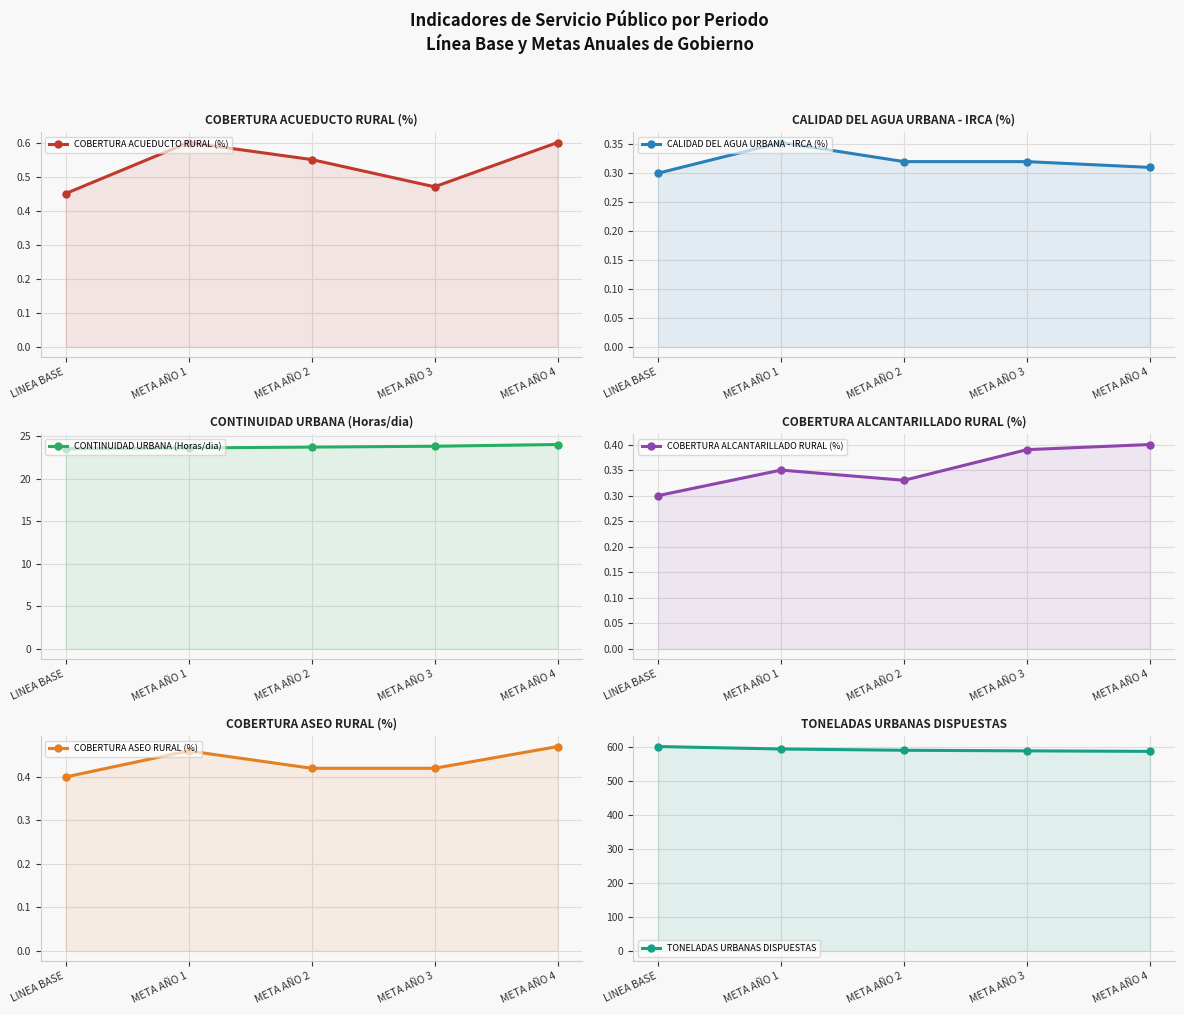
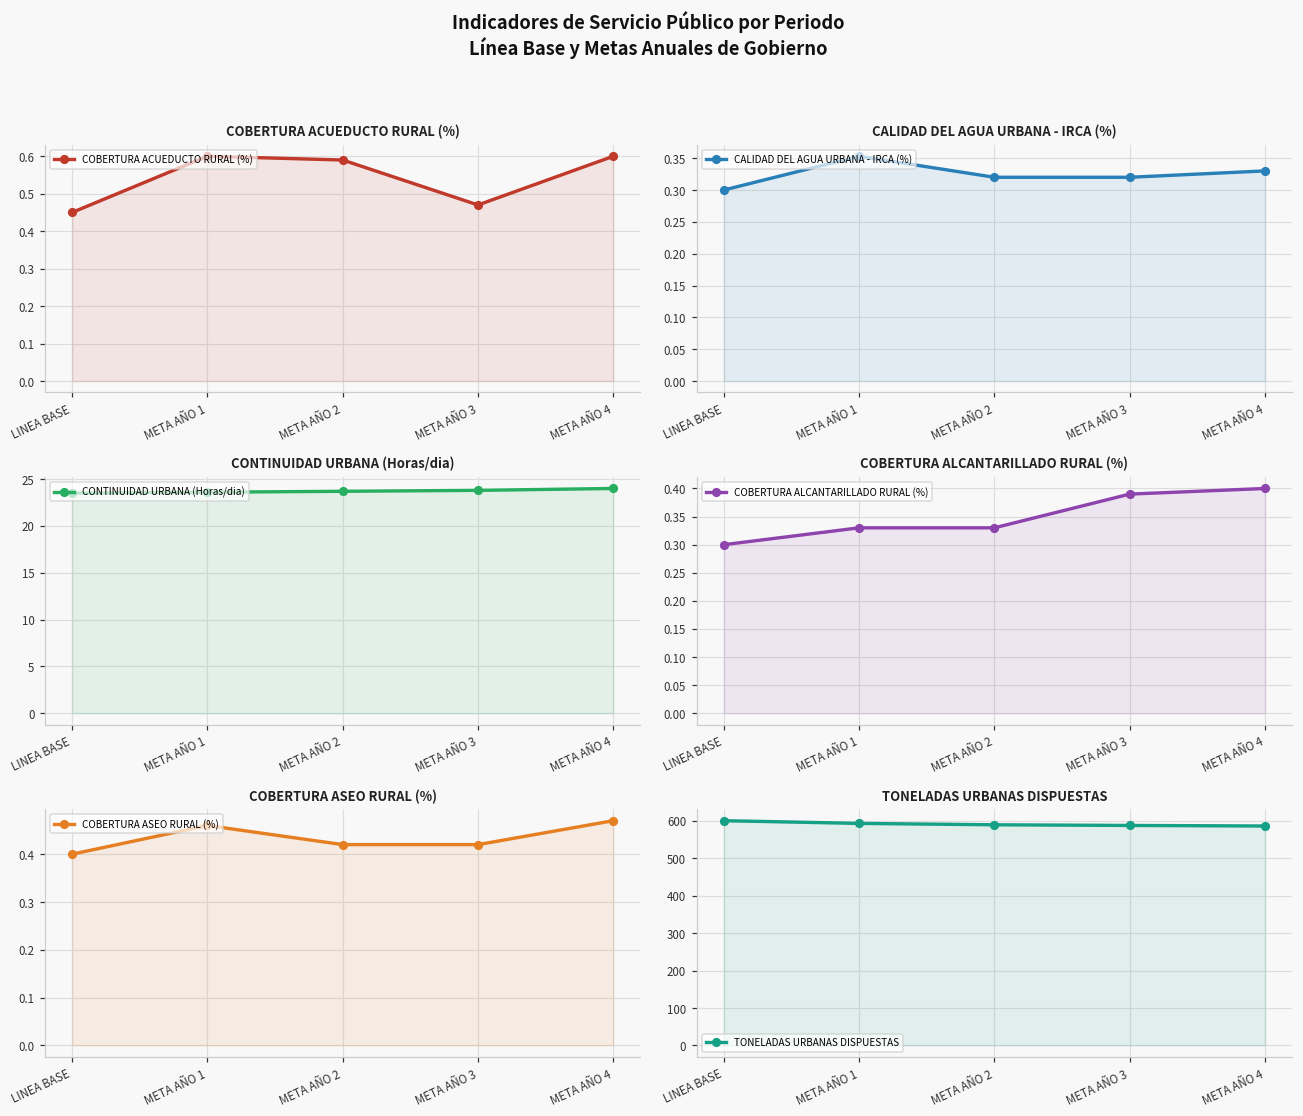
  {
    "COBERTURA ACUEDUCTO RURAL (%)": {
      "LINEA BASE": 0.45,
-     "META AÑO 2": 0.55,
+     "META AÑO 2": 0.59,
      "META AÑO 3": 0.47,
      "META AÑO 4": 0.60
    },
    "CALIDAD DEL AGUA URBANA - IRCA (%)": {
      "LINEA BASE": 0.30,
      "META AÑO 2": 0.32,
      "META AÑO 3": 0.32,
-     "META AÑO 4": 0.31
+     "META AÑO 4": 0.33
    },
    "CONTINUIDAD URBANA (Horas/dia)": {
      "META AÑO 2": 24,
      "META AÑO 3": 24,
      "META AÑO 4": 24
    },
    "COBERTURA ALCANTARILLADO RURAL (%)": {
      "LINEA BASE": 0.30,
-     "META AÑO 1": 0.35,
+     "META AÑO 1": 0.33,
      "META AÑO 2": 0.33,
      "META AÑO 3": 0.39,
      "META AÑO 4": 0.40
    },
    "COBERTURA ASEO RURAL (%)": {
      "LINEA BASE": 0.40,
      "META AÑO 2": 0.42,
      "META AÑO 3": 0.42,
      "META AÑO 4": 0.47
    },
    "TONELADAS URBANAS DISPUESTAS": {
      "LINEA BASE": 600,
      "META AÑO 1": 590,
      "META AÑO 2": 590,
      "META AÑO 3": 590,
      "META AÑO 4": 590
    }
  }
